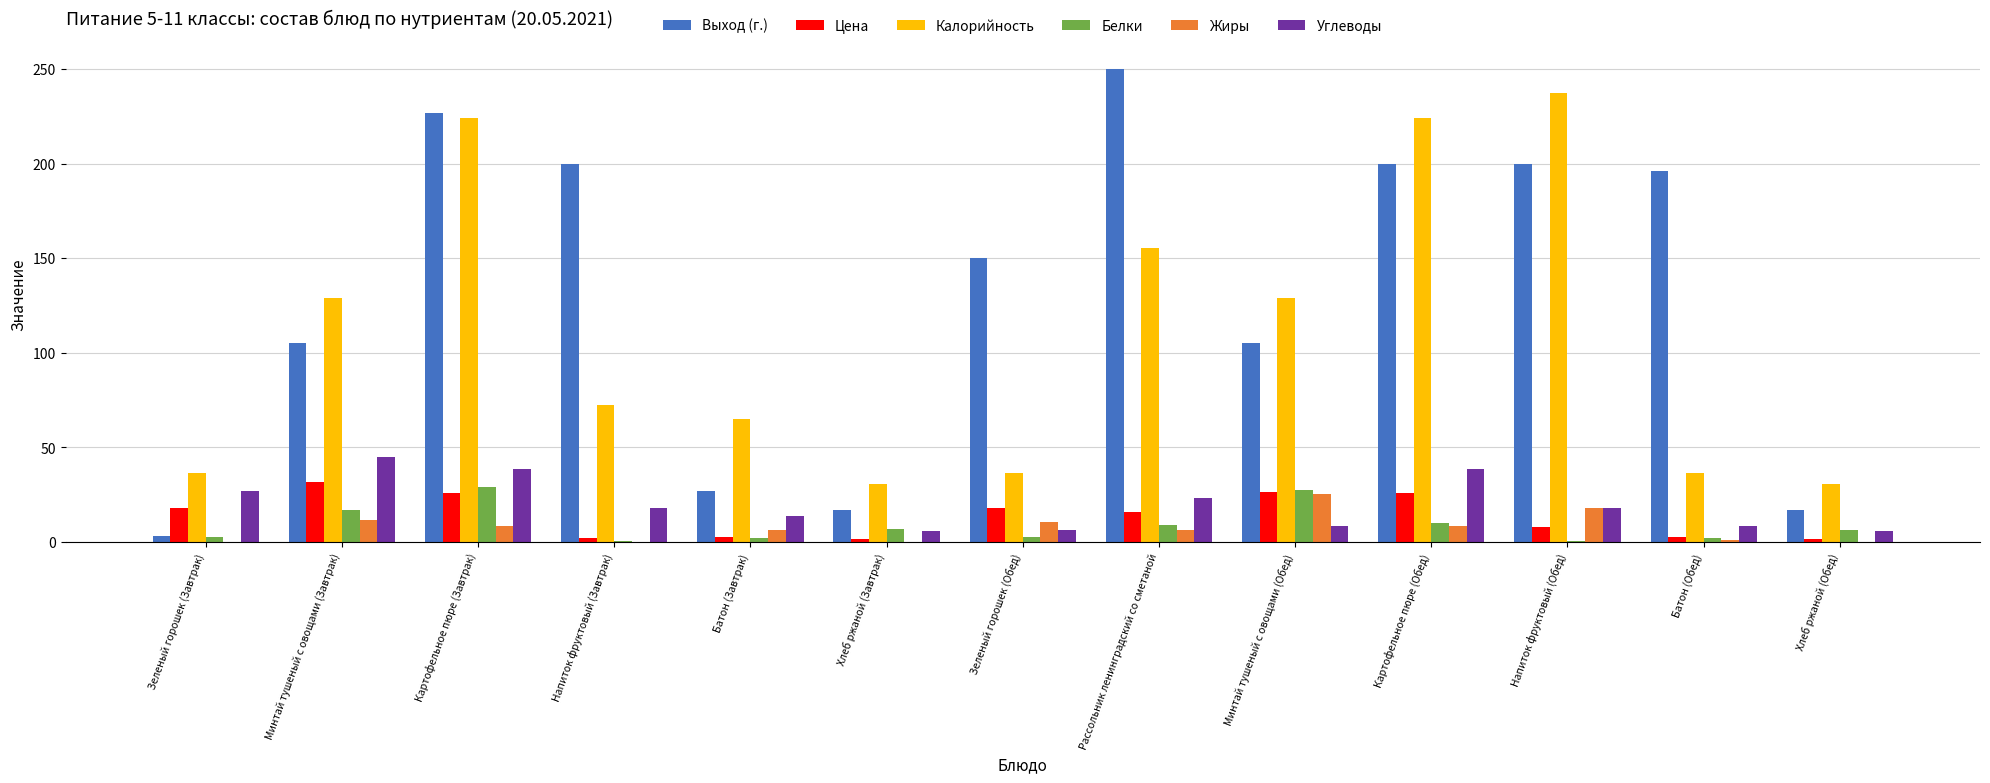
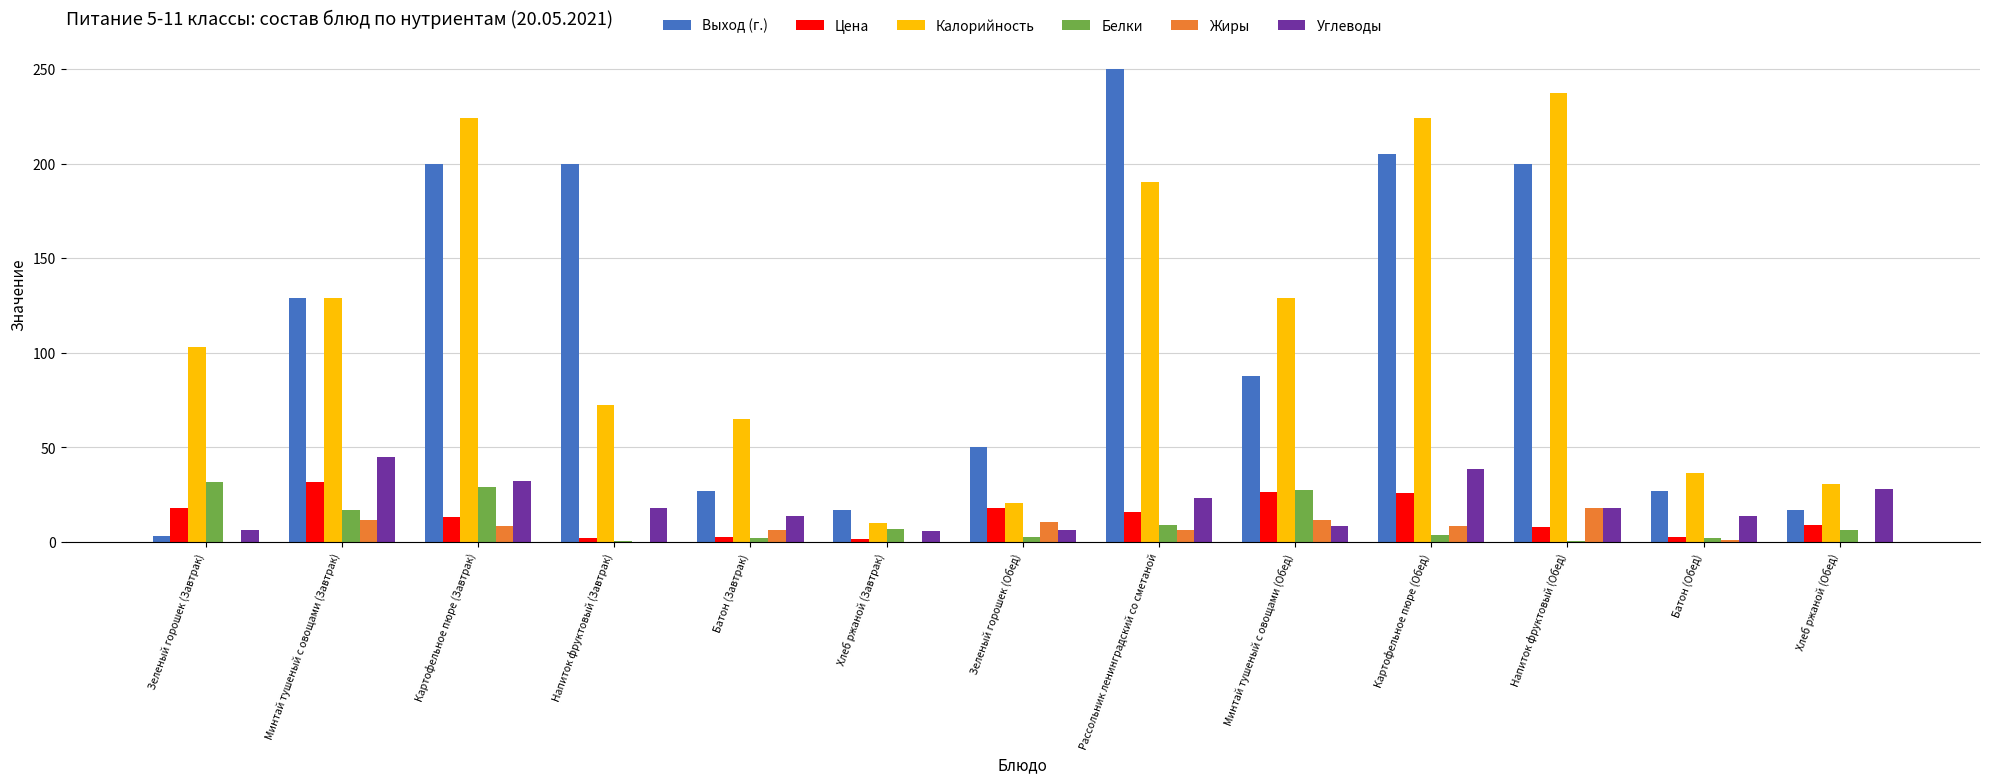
  {
    "Выход (г.)": {
      "Зеленый горошек (Завтрак)": 3,
-     "Минтай тушеный с овощами (Завтрак)": 105,
-     "Картофельное пюре (Завтрак)": 227,
+     "Минтай тушеный с овощами (Завтрак)": 129,
+     "Картофельное пюре (Завтрак)": 200,
      "Напиток фруктовый (Завтрак)": 200,
      "Батон (Завтрак)": 27,
      "Хлеб ржаной (Завтрак)": 17,
-     "Зеленый горошек (Обед)": 150,
+     "Зеленый горошек (Обед)": 50,
      "Рассольник ленинградский со сметаной": 250,
-     "Минтай тушеный с овощами (Обед)": 105,
-     "Картофельное пюре (Обед)": 200,
+     "Минтай тушеный с овощами (Обед)": 88,
+     "Картофельное пюре (Обед)": 205,
      "Напиток фруктовый (Обед)": 200,
-     "Батон (Обед)": 196,
+     "Батон (Обед)": 27,
      "Хлеб ржаной (Обед)": 17
    },
    "Цена": {
      "Зеленый горошек (Завтрак)": 18,
      "Минтай тушеный с овощами (Завтрак)": 32,
-     "Картофельное пюре (Завтрак)": 26,
+     "Картофельное пюре (Завтрак)": 13,
      "Напиток фруктовый (Завтрак)": 2,
      "Батон (Завтрак)": 3,
      "Хлеб ржаной (Завтрак)": 1,
      "Зеленый горошек (Обед)": 18,
      "Рассольник ленинградский со сметаной": 16,
      "Минтай тушеный с овощами (Обед)": 27,
      "Картофельное пюре (Обед)": 26,
      "Напиток фруктовый (Обед)": 8,
      "Батон (Обед)": 3,
-     "Хлеб ржаной (Обед)": 1
+     "Хлеб ржаной (Обед)": 9
    },
    "Калорийность": {
-     "Зеленый горошек (Завтрак)": 37,
+     "Зеленый горошек (Завтрак)": 103,
      "Минтай тушеный с овощами (Завтрак)": 129,
      "Картофельное пюре (Завтрак)": 224,
      "Напиток фруктовый (Завтрак)": 72,
      "Батон (Завтрак)": 65,
-     "Хлеб ржаной (Завтрак)": 31,
-     "Зеленый горошек (Обед)": 37,
-     "Рассольник ленинградский со сметаной": 156,
+     "Хлеб ржаной (Завтрак)": 10,
+     "Зеленый горошек (Обед)": 21,
+     "Рассольник ленинградский со сметаной": 190,
      "Минтай тушеный с овощами (Обед)": 129,
      "Картофельное пюре (Обед)": 224,
      "Напиток фруктовый (Обед)": 238,
      "Батон (Обед)": 36,
      "Хлеб ржаной (Обед)": 31
    },
    "Белки": {
-     "Зеленый горошек (Завтрак)": 3,
+     "Зеленый горошек (Завтрак)": 32,
      "Минтай тушеный с овощами (Завтрак)": 17,
      "Картофельное пюре (Завтрак)": 29,
      "Батон (Завтрак)": 2,
      "Хлеб ржаной (Завтрак)": 7,
      "Зеленый горошек (Обед)": 3,
      "Рассольник ленинградский со сметаной": 9,
      "Минтай тушеный с овощами (Обед)": 28,
-     "Картофельное пюре (Обед)": 10,
+     "Картофельное пюре (Обед)": 4,
      "Батон (Обед)": 2,
      "Хлеб ржаной (Обед)": 6
    },
    "Жиры": {
      "Минтай тушеный с овощами (Завтрак)": 11,
      "Картофельное пюре (Завтрак)": 9,
      "Батон (Завтрак)": 7,
      "Зеленый горошек (Обед)": 10,
      "Рассольник ленинградский со сметаной": 7,
-     "Минтай тушеный с овощами (Обед)": 26,
+     "Минтай тушеный с овощами (Обед)": 11,
      "Картофельное пюре (Обед)": 9,
      "Напиток фруктовый (Обед)": 18
    },
    "Углеводы": {
-     "Зеленый горошек (Завтрак)": 27,
+     "Зеленый горошек (Завтрак)": 6,
      "Минтай тушеный с овощами (Завтрак)": 45,
-     "Картофельное пюре (Завтрак)": 39,
+     "Картофельное пюре (Завтрак)": 33,
      "Напиток фруктовый (Завтрак)": 18,
      "Батон (Завтрак)": 14,
      "Хлеб ржаной (Завтрак)": 6,
      "Зеленый горошек (Обед)": 6,
      "Рассольник ленинградский со сметаной": 23,
      "Минтай тушеный с овощами (Обед)": 9,
      "Картофельное пюре (Обед)": 39,
      "Напиток фруктовый (Обед)": 18,
-     "Батон (Обед)": 8,
-     "Хлеб ржаной (Обед)": 6
+     "Батон (Обед)": 14,
+     "Хлеб ржаной (Обед)": 28
    }
  }
